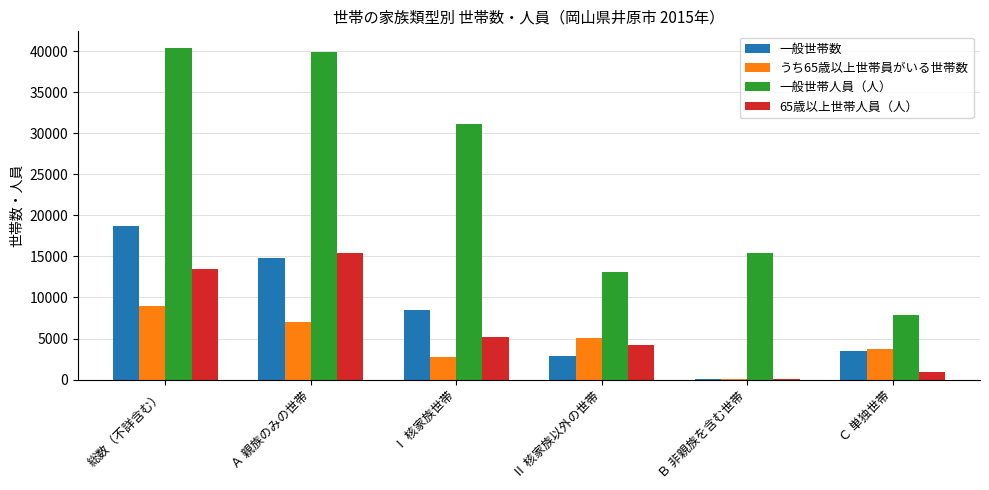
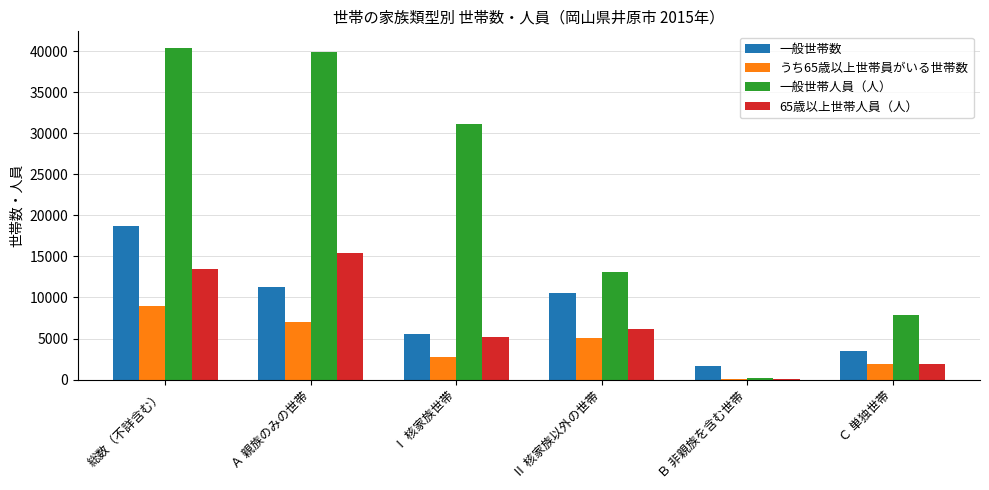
  {
    "一般世帯数": {
      "総数（不詳含む）": 19000,
-     "Ａ 親族のみの世帯": 15000,
-     "Ⅰ 核家族世帯": 8000,
-     "Ⅱ 核家族以外の世帯": 3000,
-     "Ｂ 非親族を含む世帯": 0,
+     "Ａ 親族のみの世帯": 11000,
+     "Ⅰ 核家族世帯": 6000,
+     "Ⅱ 核家族以外の世帯": 11000,
+     "Ｂ 非親族を含む世帯": 2000,
      "Ｃ 単独世帯": 4000
    },
    "うち65歳以上世帯員がいる世帯数": {
      "総数（不詳含む）": 9000,
      "Ａ 親族のみの世帯": 7000,
      "Ⅰ 核家族世帯": 3000,
      "Ⅱ 核家族以外の世帯": 5000,
-     "Ｃ 単独世帯": 4000
+     "Ｃ 単独世帯": 2000
    },
    "一般世帯人員（人）": {
      "総数（不詳含む）": 40000,
      "Ａ 親族のみの世帯": 40000,
      "Ⅰ 核家族世帯": 31000,
      "Ⅱ 核家族以外の世帯": 13000,
-     "Ｂ 非親族を含む世帯": 15000,
+     "Ｂ 非親族を含む世帯": 0,
      "Ｃ 単独世帯": 8000
    },
    "65歳以上世帯人員（人）": {
      "総数（不詳含む）": 13000,
      "Ａ 親族のみの世帯": 15000,
      "Ⅰ 核家族世帯": 5000,
-     "Ⅱ 核家族以外の世帯": 4000,
-     "Ｃ 単独世帯": 1000
+     "Ⅱ 核家族以外の世帯": 6000,
+     "Ｃ 単独世帯": 2000
    }
  }
